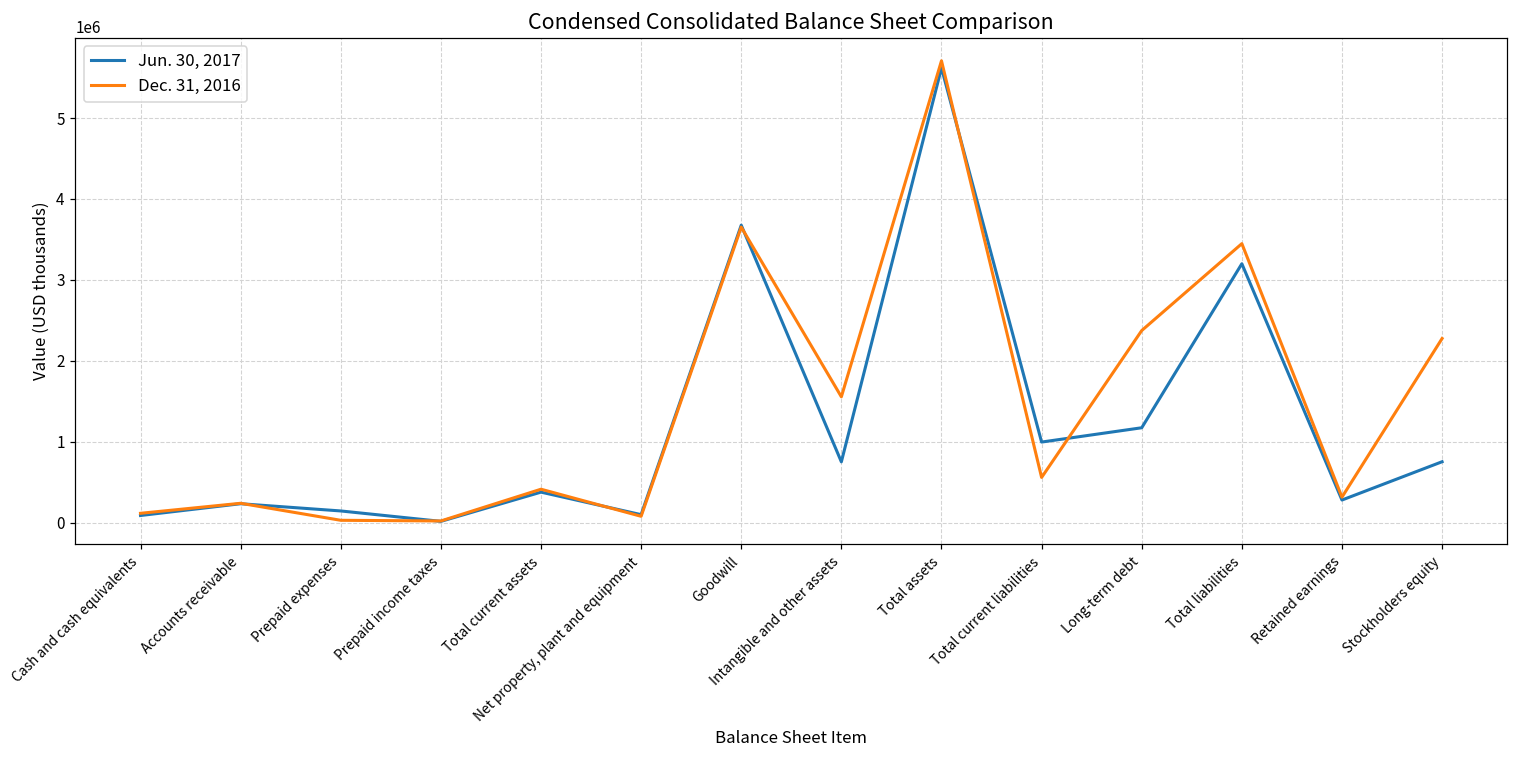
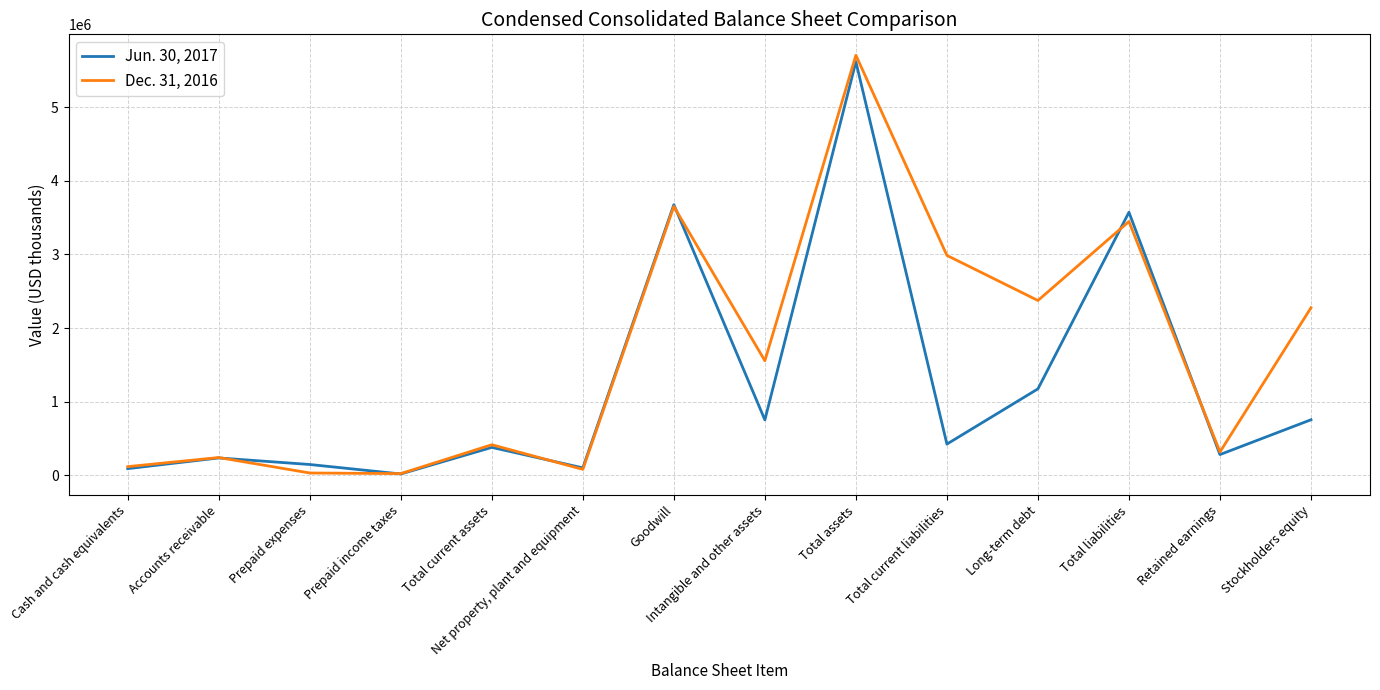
  {
    "Jun. 30, 2017": {
      "Prepaid expenses": 100000,
      "Total current assets": 400000,
      "Intangible and other assets": 800000,
      "Total assets": 5600000,
-     "Total current liabilities": 1000000,
+     "Total current liabilities": 400000,
      "Long-term debt": 1200000,
-     "Total liabilities": 3200000,
+     "Total liabilities": 3600000,
      "Retained earnings": 300000,
      "Stockholders equity": 800000
    },
    "Dec. 31, 2016": {
      "Prepaid expenses": 0,
      "Total current assets": 400000,
      "Intangible and other assets": 1600000,
      "Total assets": 5700000,
-     "Total current liabilities": 600000,
+     "Total current liabilities": 3000000,
      "Long-term debt": 2400000,
      "Total liabilities": 3400000,
      "Retained earnings": 300000,
      "Stockholders equity": 2300000
    }
  }
